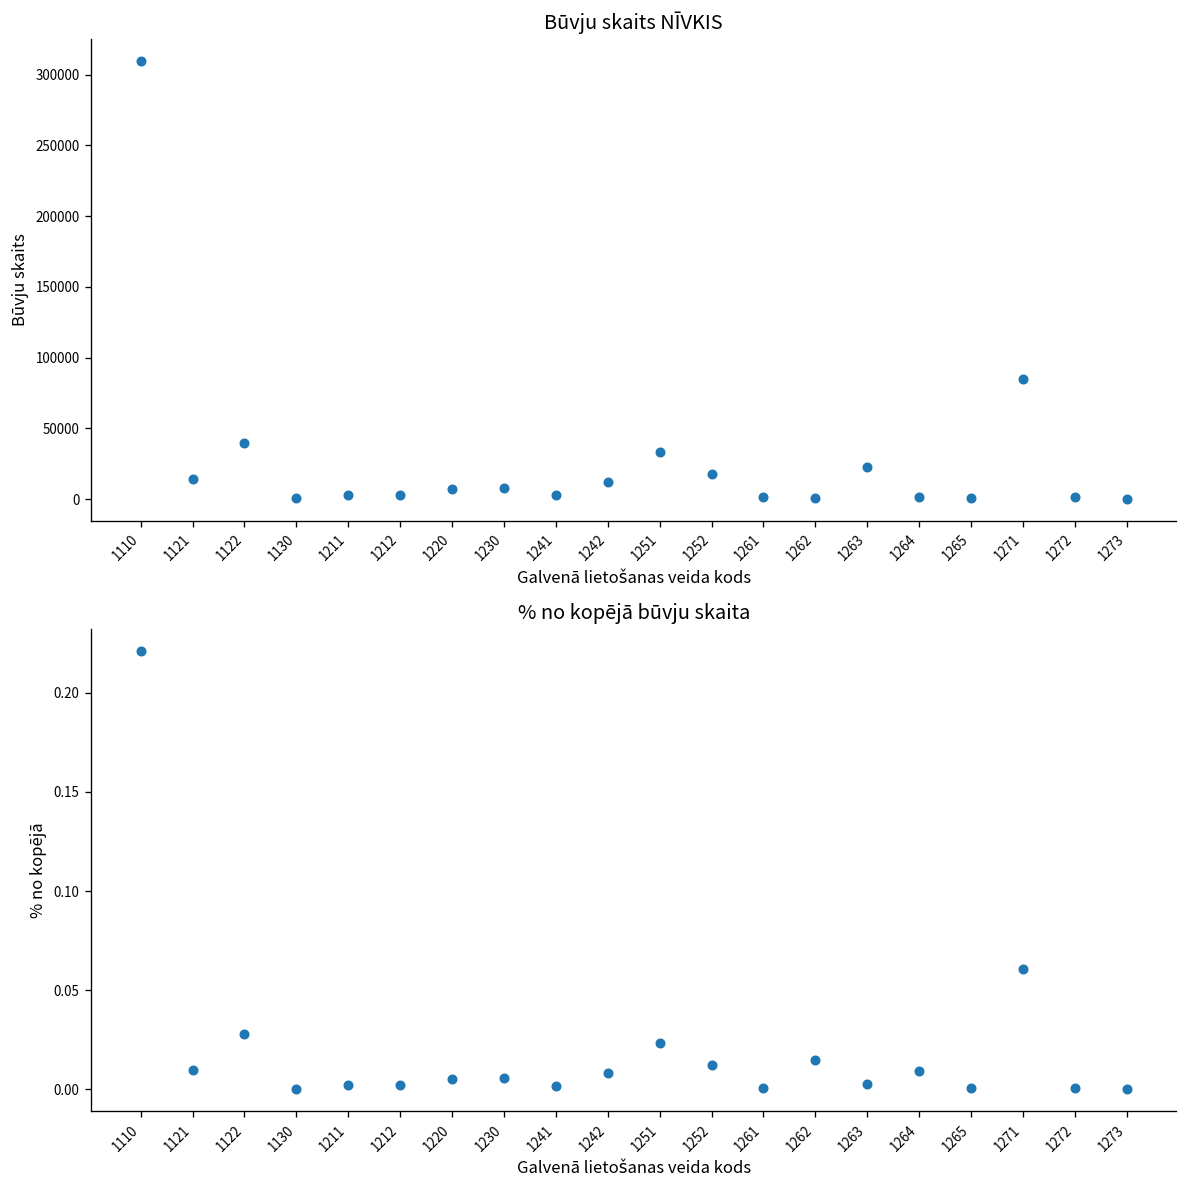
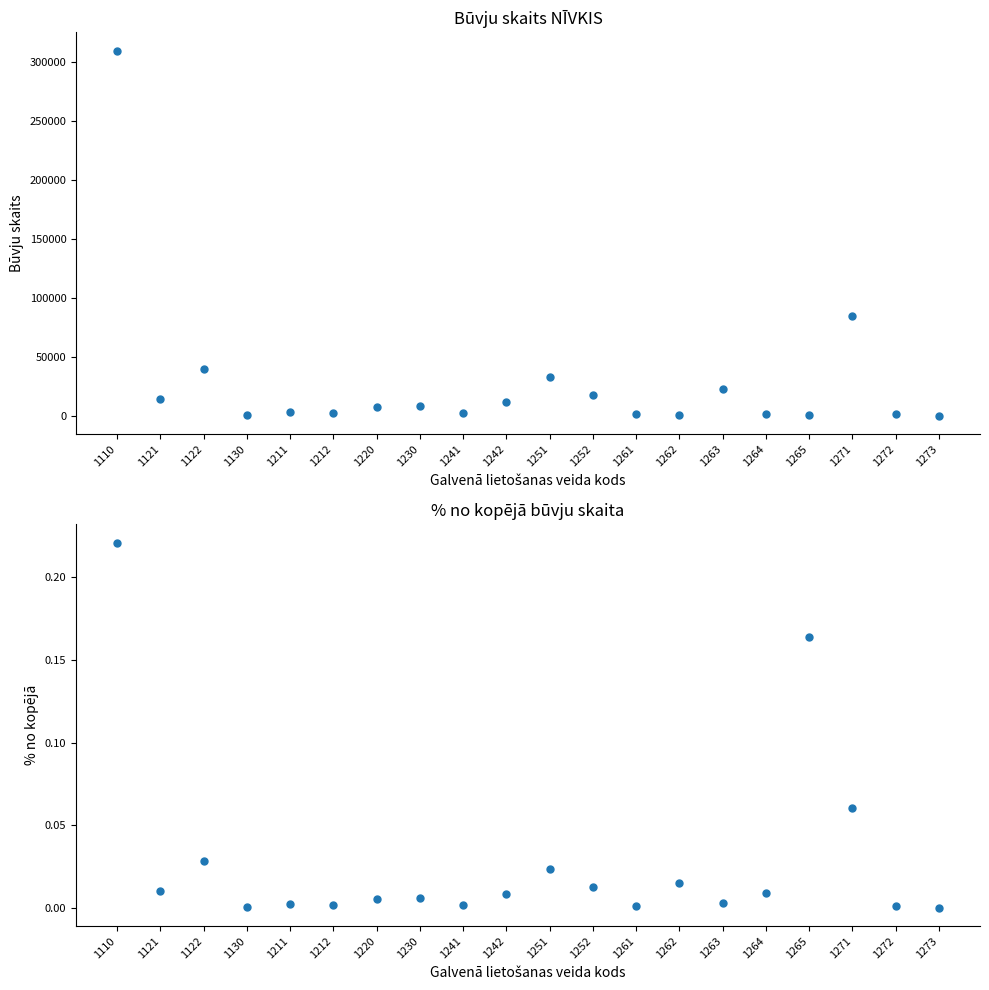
  {
    "Būvju skaits NĪVKIS": {
      "1110": 310000,
      "1121": 14000,
      "1122": 39000,
      "1130": 1000,
      "1211": 3000,
      "1212": 3000,
      "1220": 7000,
      "1230": 8000,
      "1241": 3000,
      "1242": 12000,
      "1251": 33000,
      "1252": 17000,
      "1261": 1000,
      "1262": 1000,
      "1263": 23000,
      "1264": 1000,
      "1265": 1000,
      "1271": 85000,
      "1272": 1000,
      "1273": 0
    },
    "% no kopējā būvju skaita": {
      "1110": 0.221,
      "1121": 0.010,
      "1122": 0.028,
      "1130": 0.000,
      "1211": 0.002,
      "1212": 0.002,
      "1220": 0.005,
      "1230": 0.006,
      "1241": 0.002,
      "1242": 0.008,
      "1251": 0.024,
      "1252": 0.012,
      "1261": 0.001,
      "1262": 0.015,
      "1263": 0.003,
      "1264": 0.009,
-     "1265": 0.001,
+     "1265": 0.164,
      "1271": 0.061,
      "1272": 0.001,
      "1273": 0.000
    }
  }
